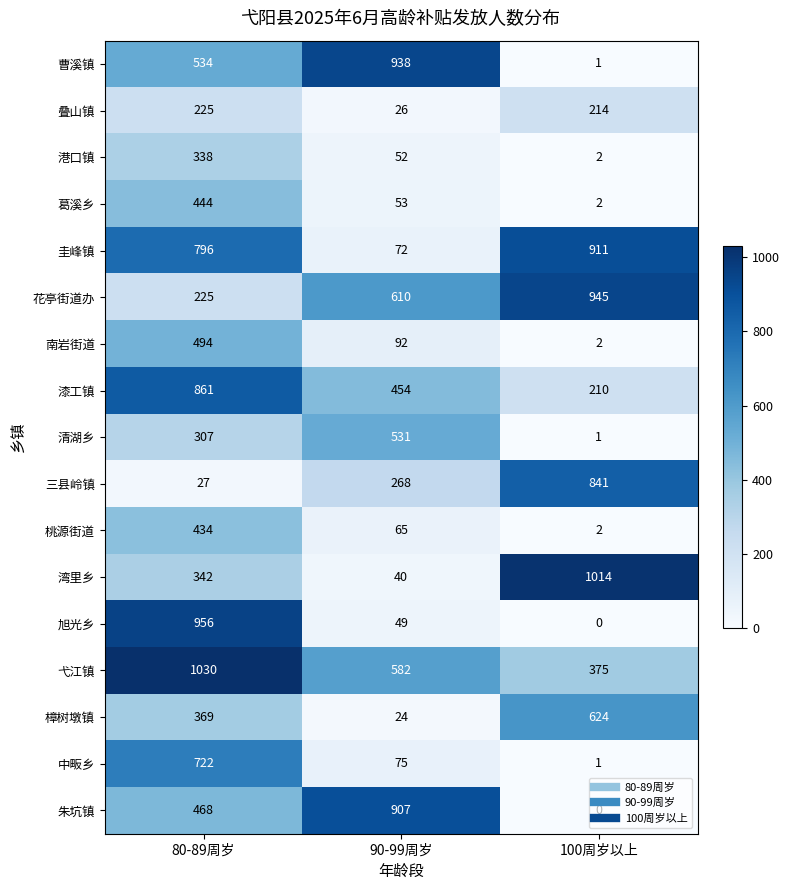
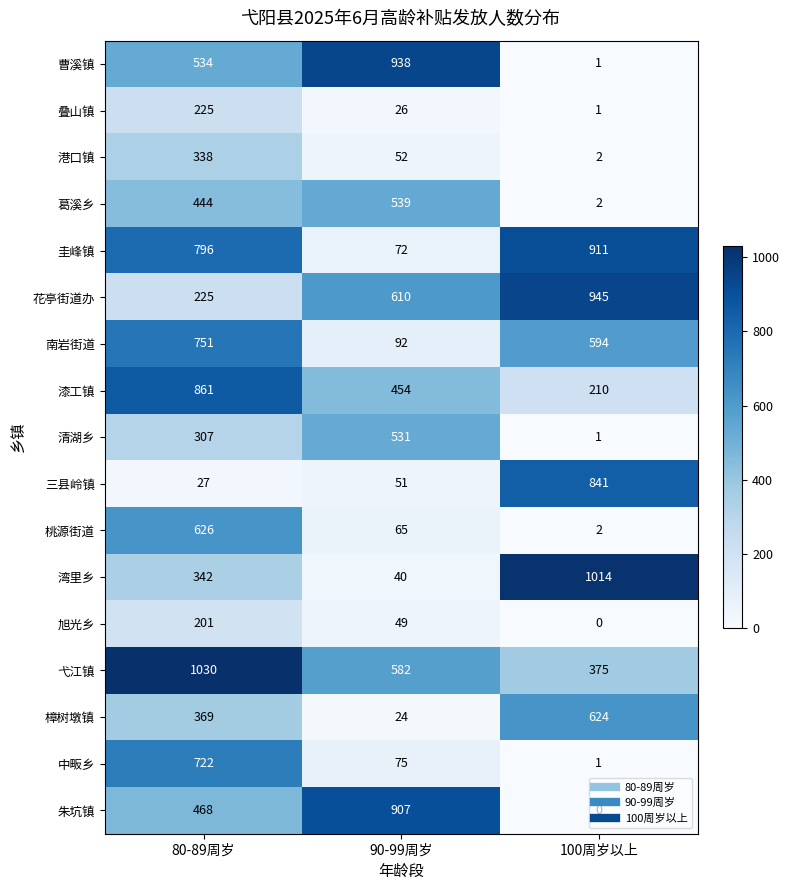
  {
    "曹溪镇": {
      "80-89周岁": 534,
      "90-99周岁": 938,
      "100周岁以上": 1
    },
    "叠山镇": {
      "80-89周岁": 225,
      "90-99周岁": 26,
-     "100周岁以上": 214
+     "100周岁以上": 1
    },
    "港口镇": {
      "80-89周岁": 338,
      "90-99周岁": 52,
      "100周岁以上": 2
    },
    "葛溪乡": {
      "80-89周岁": 444,
-     "90-99周岁": 53,
+     "90-99周岁": 539,
      "100周岁以上": 2
    },
    "圭峰镇": {
      "80-89周岁": 796,
      "90-99周岁": 72,
      "100周岁以上": 911
    },
    "花亭街道办": {
      "80-89周岁": 225,
      "90-99周岁": 610,
      "100周岁以上": 945
    },
    "南岩街道": {
-     "80-89周岁": 494,
+     "80-89周岁": 751,
      "90-99周岁": 92,
-     "100周岁以上": 2
+     "100周岁以上": 594
    },
    "漆工镇": {
      "80-89周岁": 861,
      "90-99周岁": 454,
      "100周岁以上": 210
    },
    "清湖乡": {
      "80-89周岁": 307,
      "90-99周岁": 531,
      "100周岁以上": 1
    },
    "三县岭镇": {
      "80-89周岁": 27,
-     "90-99周岁": 268,
+     "90-99周岁": 51,
      "100周岁以上": 841
    },
    "桃源街道": {
-     "80-89周岁": 434,
+     "80-89周岁": 626,
      "90-99周岁": 65,
      "100周岁以上": 2
    },
    "湾里乡": {
      "80-89周岁": 342,
      "90-99周岁": 40,
      "100周岁以上": 1014
    },
    "旭光乡": {
-     "80-89周岁": 956,
+     "80-89周岁": 201,
      "90-99周岁": 49,
      "100周岁以上": 0
    },
    "弋江镇": {
      "80-89周岁": 1030,
      "90-99周岁": 582,
      "100周岁以上": 375
    },
    "樟树墩镇": {
      "80-89周岁": 369,
      "90-99周岁": 24,
      "100周岁以上": 624
    },
    "中畈乡": {
      "80-89周岁": 722,
      "90-99周岁": 75,
      "100周岁以上": 1
    },
    "朱坑镇": {
      "80-89周岁": 468,
      "90-99周岁": 907
    }
  }
